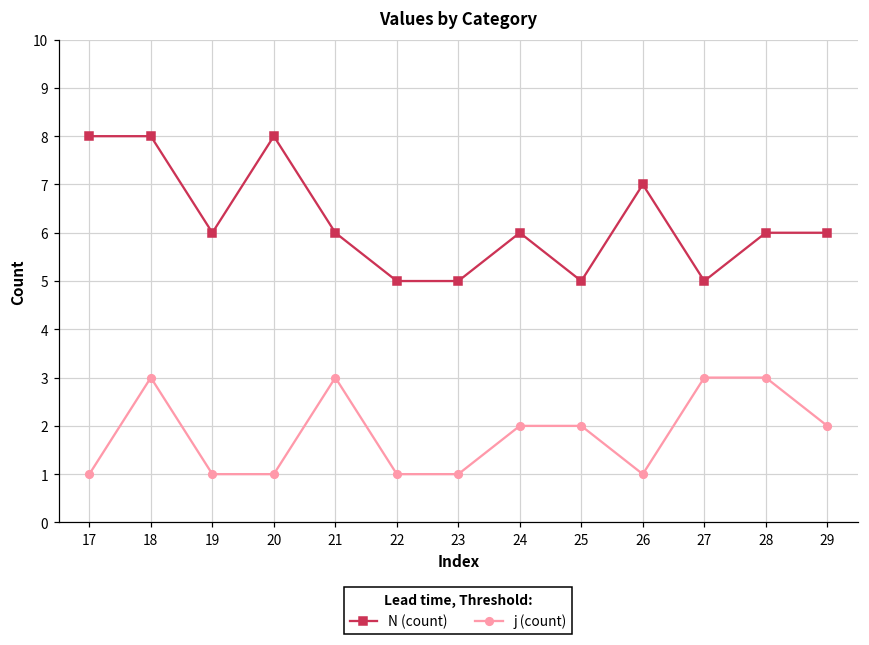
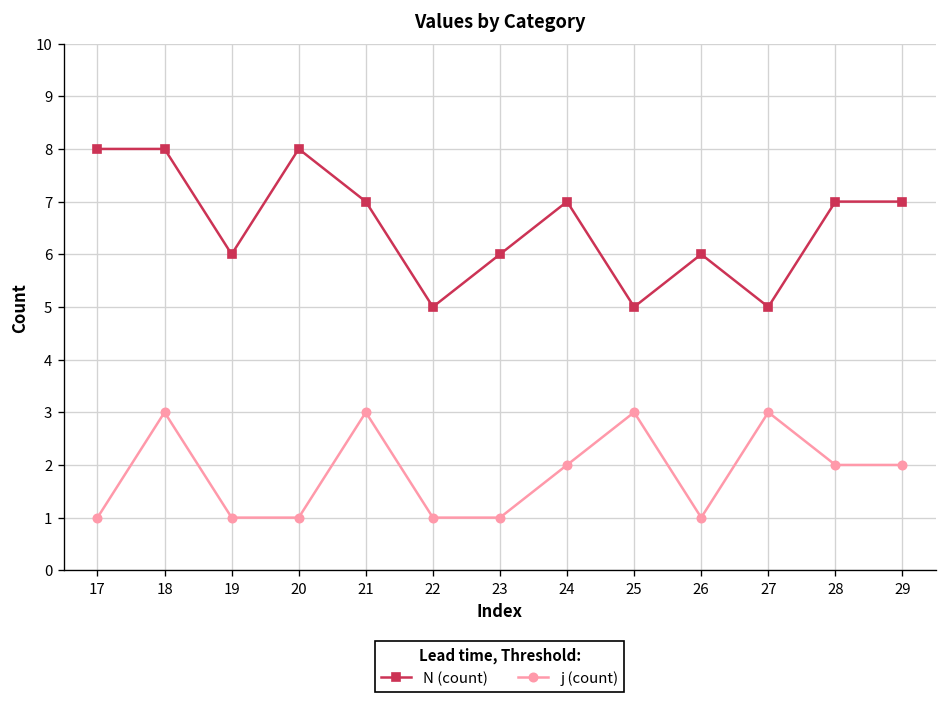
  {
    "N (count)": {
      "17": 8,
      "18": 8,
      "19": 6,
      "20": 8,
-     "21": 6,
+     "21": 7,
      "22": 5,
-     "23": 5,
-     "24": 6,
+     "23": 6,
+     "24": 7,
      "25": 5,
-     "26": 7,
+     "26": 6,
      "27": 5,
-     "28": 6,
-     "29": 6
+     "28": 7,
+     "29": 7
    },
    "j (count)": {
      "17": 1,
      "18": 3,
      "19": 1,
      "20": 1,
      "21": 3,
      "22": 1,
      "23": 1,
      "24": 2,
-     "25": 2,
+     "25": 3,
      "26": 1,
      "27": 3,
-     "28": 3,
+     "28": 2,
      "29": 2
    }
  }
